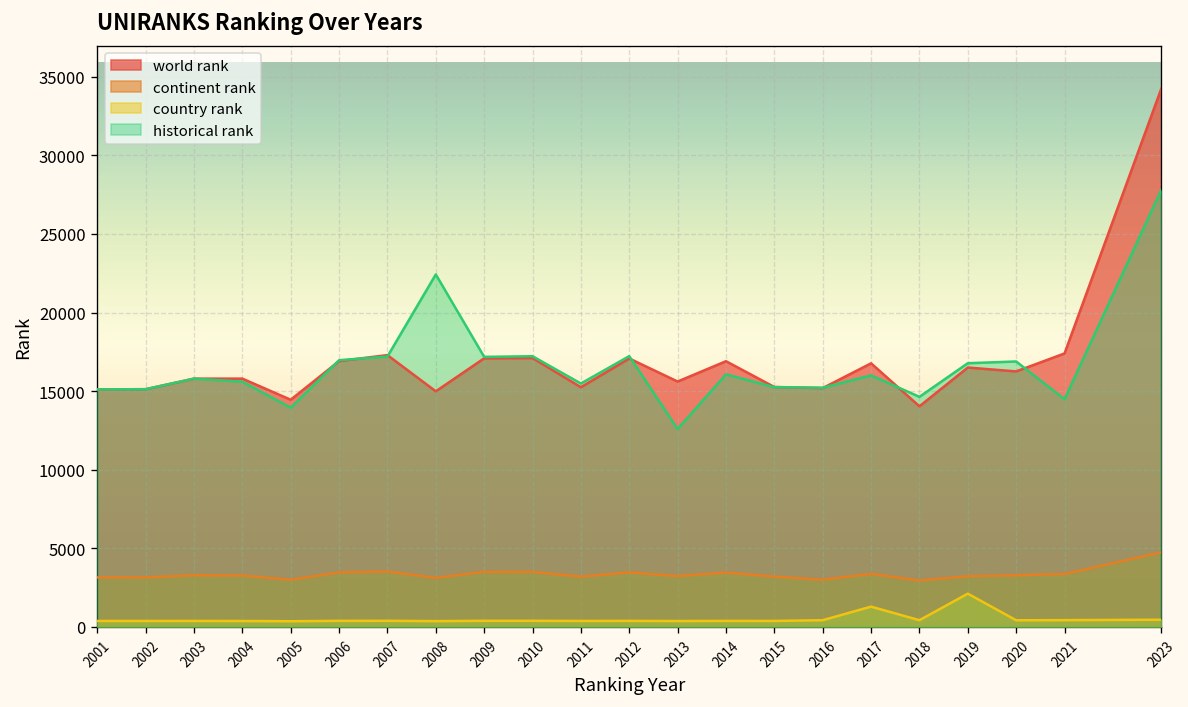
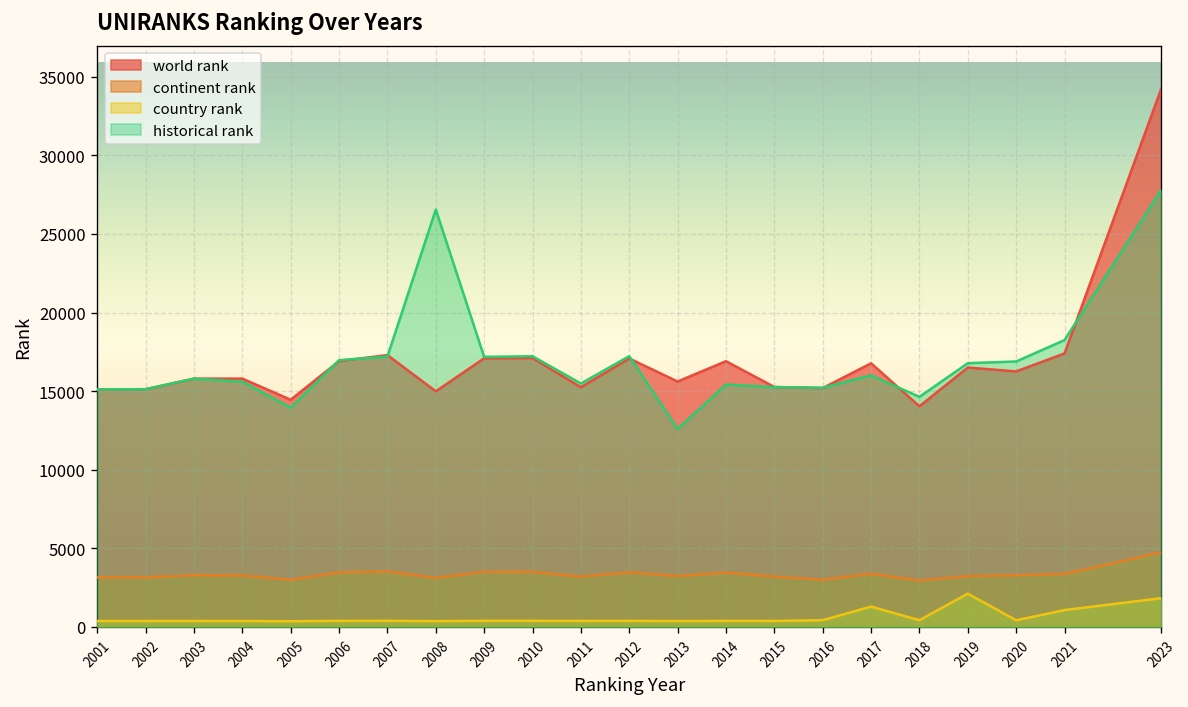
  {
    "country rank": {
      "2001": 400,
      "2002": 400,
      "2003": 400,
      "2004": 400,
      "2005": 400,
      "2006": 400,
      "2007": 400,
      "2008": 400,
      "2009": 400,
      "2010": 400,
      "2011": 400,
      "2012": 400,
      "2013": 400,
      "2014": 400,
      "2015": 400,
      "2016": 400,
      "2017": 1300,
      "2018": 400,
      "2019": 2100,
      "2020": 400,
-     "2021": 400,
-     "2023": 500
+     "2021": 1100,
+     "2023": 1800
    },
    "historical rank": {
      "2005": 13900,
-     "2008": 22400,
+     "2008": 26600,
      "2011": 15500,
      "2013": 12600,
-     "2014": 16100,
+     "2014": 15400,
      "2017": 16000,
      "2018": 14600,
      "2019": 16800,
      "2020": 16900,
-     "2021": 14500,
+     "2021": 18200,
      "2023": 27800
    }
  }
